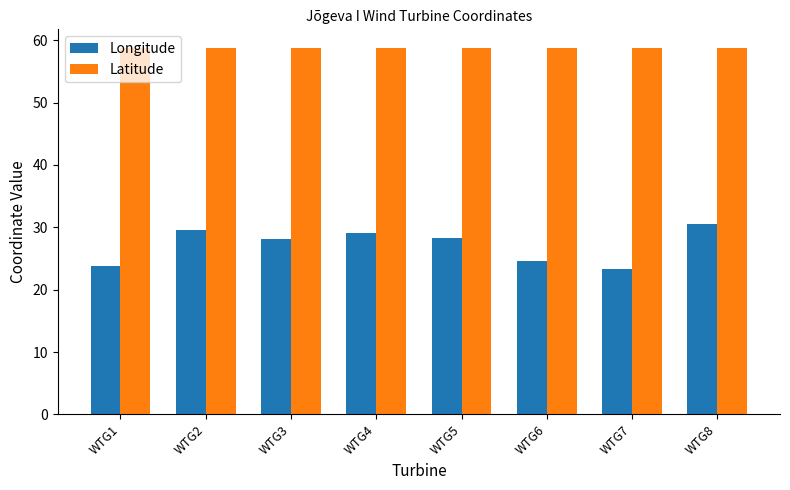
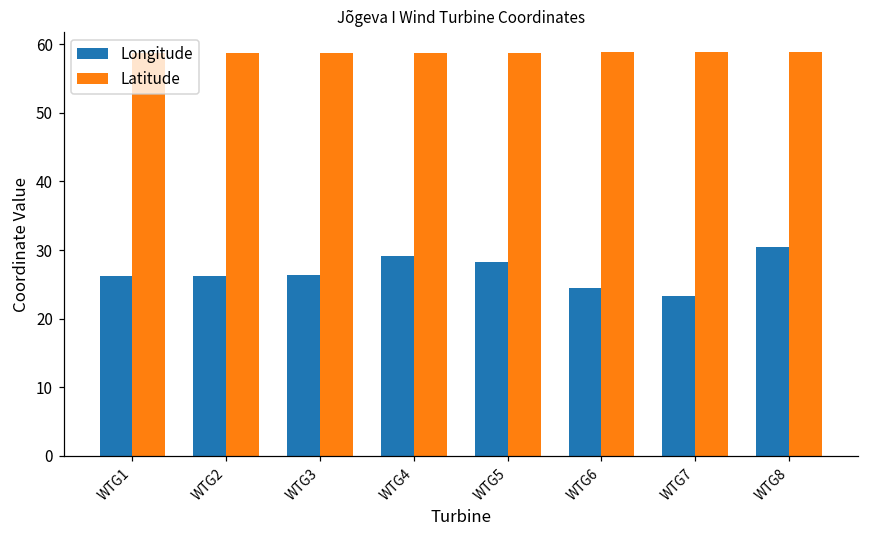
  {
    "Longitude": {
-     "WTG1": 24,
-     "WTG2": 30,
-     "WTG3": 28,
+     "WTG1": 26,
+     "WTG2": 26,
+     "WTG3": 26,
      "WTG4": 29,
      "WTG5": 28,
      "WTG6": 25,
      "WTG7": 23,
      "WTG8": 30
    },
    "Latitude": {
      "WTG2": 59,
      "WTG3": 59,
      "WTG4": 59,
      "WTG5": 59,
      "WTG6": 59,
      "WTG7": 59,
      "WTG8": 59
    }
  }
